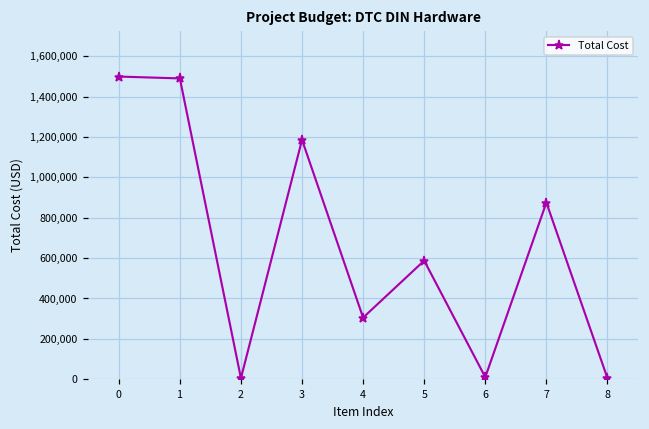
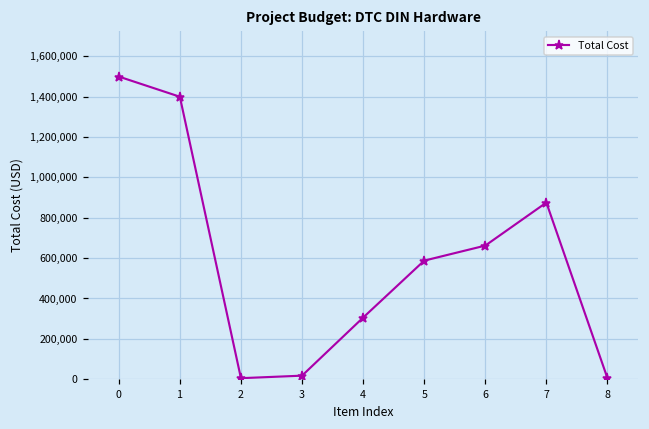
  {
    "0": "1,500,000",
-   "1": "1,490,000",
+   "1": "1,400,000",
    "2": "10,000",
-   "3": "1,190,000",
+   "3": "20,000",
    "4": "310,000",
    "5": "590,000",
-   "6": "10,000",
+   "6": "660,000",
    "7": "880,000",
    "8": "10,000"
  }
